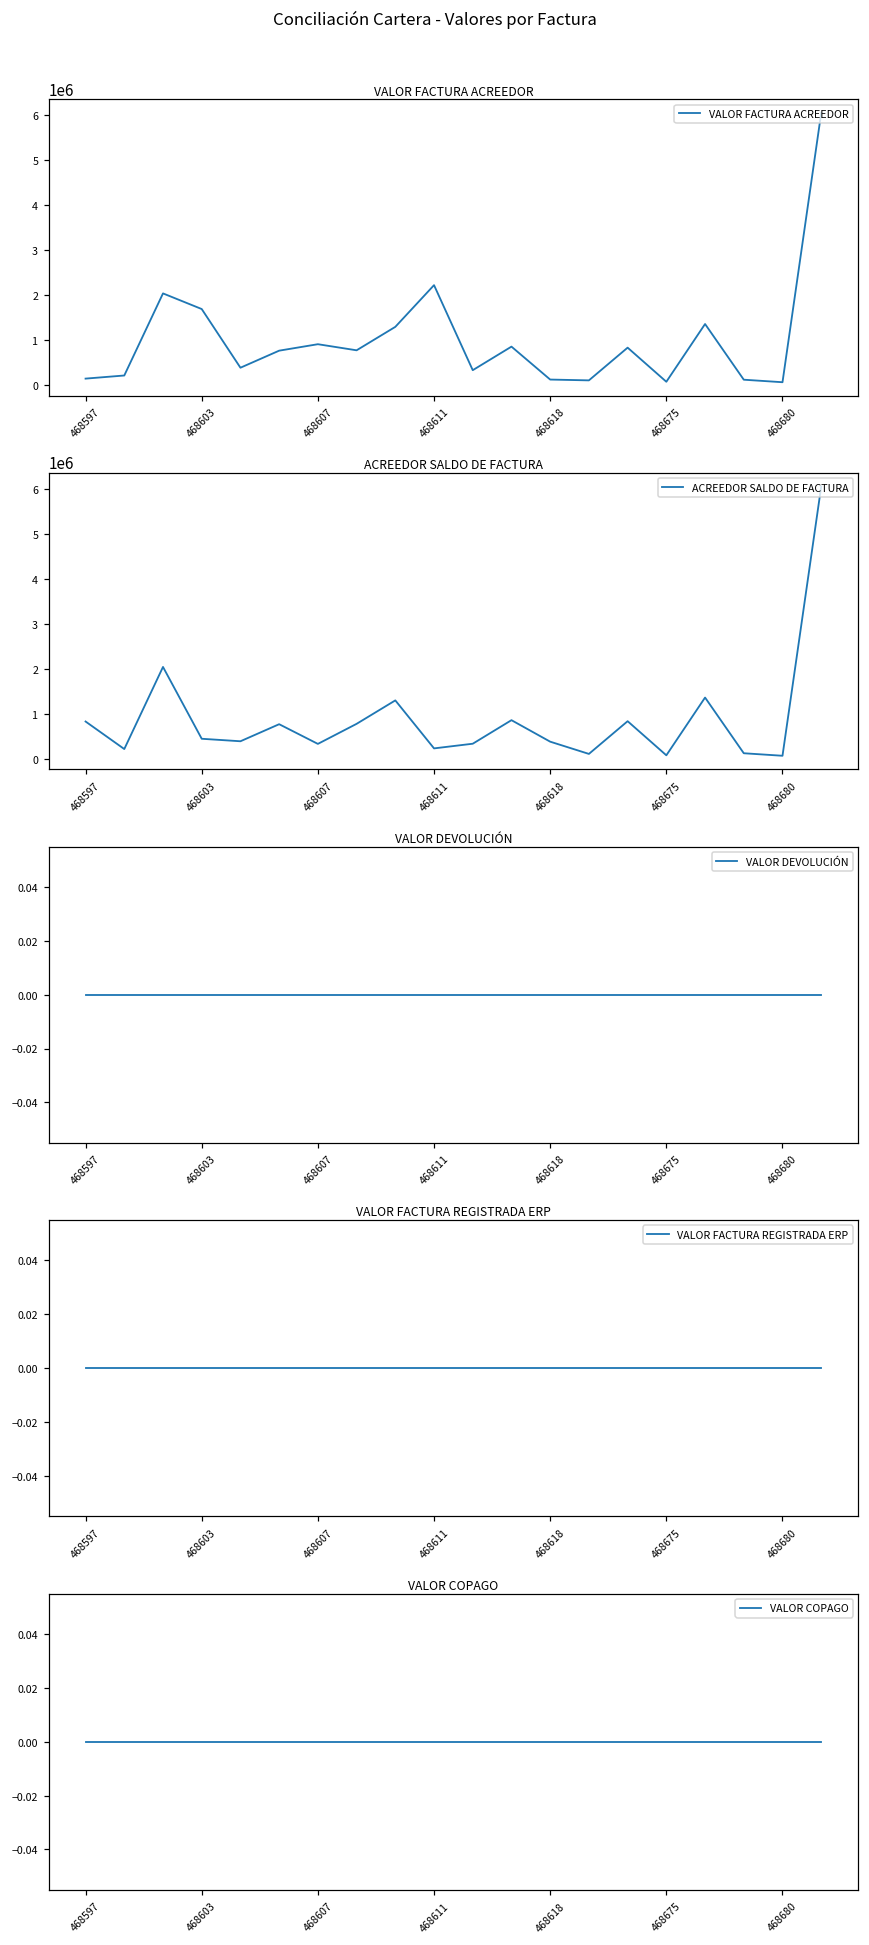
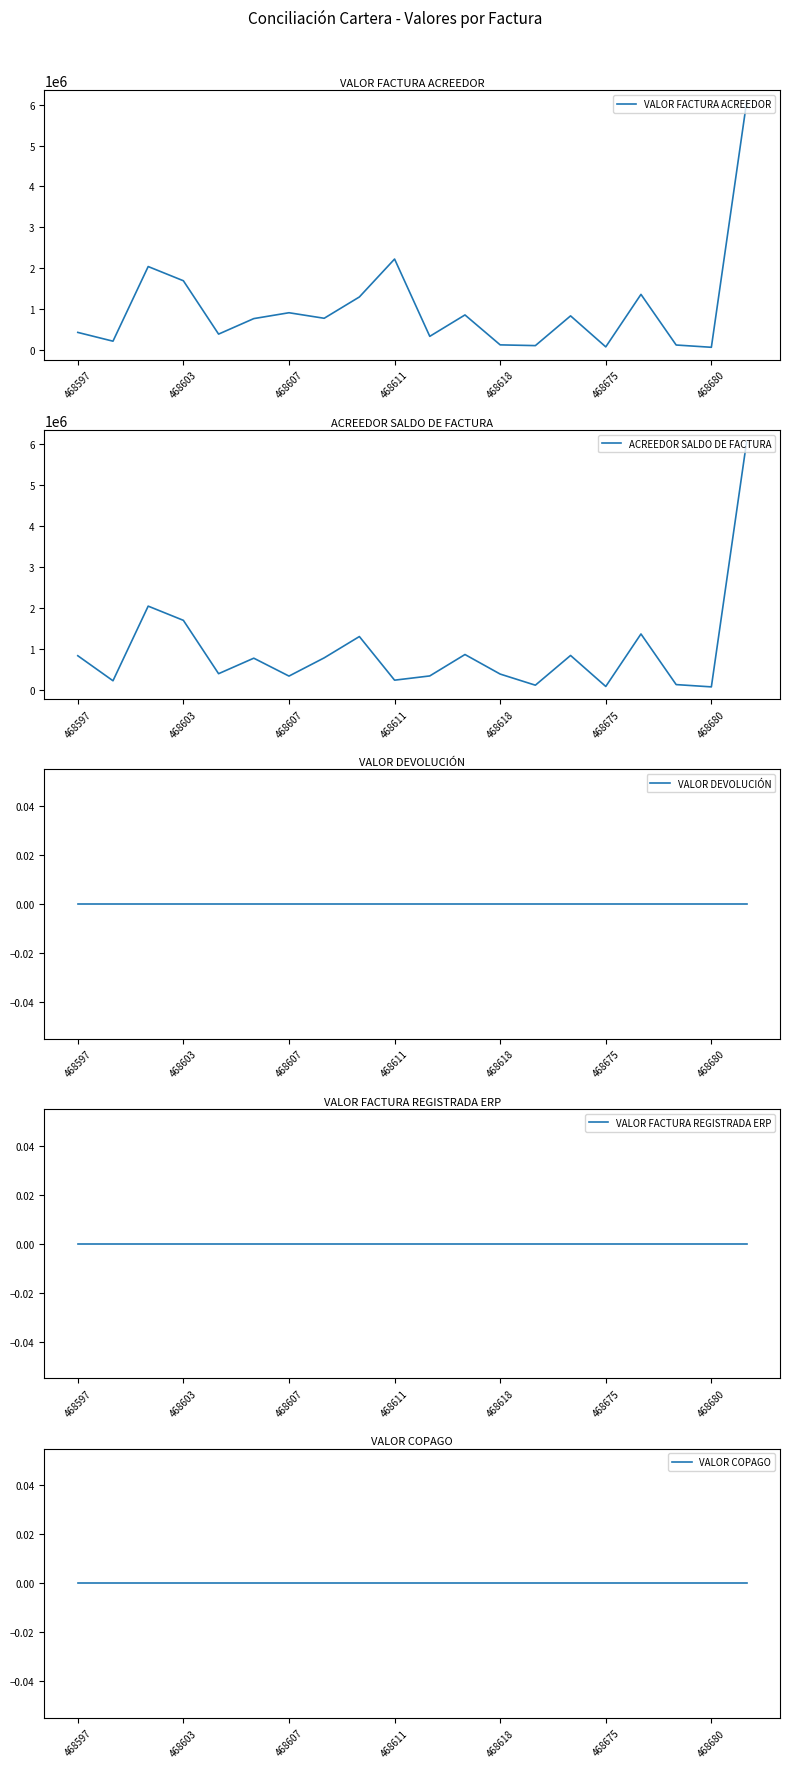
  {
    "VALOR FACTURA ACREEDOR": {
-     "468597": 200000,
+     "468597": 400000,
      "468603": 1700000,
      "468607": 900000,
      "468611": 2200000,
      "468618": 100000,
      "468675": 100000,
      "468680": 100000
    },
    "ACREEDOR SALDO DE FACTURA": {
      "468597": 800000,
-     "468603": 400000,
+     "468603": 1700000,
      "468607": 300000,
      "468611": 200000,
      "468618": 400000,
      "468675": 100000,
      "468680": 100000
    },
    "VALOR DEVOLUCIÓN": {
      "468597": 0.000,
      "468603": 0.000,
      "468607": 0.000,
      "468611": 0.000,
      "468618": 0.000,
      "468675": 0.000,
      "468680": 0.000
    },
    "VALOR FACTURA REGISTRADA ERP": {
      "468597": 0.000,
      "468603": 0.000,
      "468607": 0.000,
      "468611": 0.000,
      "468618": 0.000,
      "468675": 0.000,
      "468680": 0.000
    },
    "VALOR COPAGO": {
      "468597": 0.000,
      "468603": 0.000,
      "468607": 0.000,
      "468611": 0.000,
      "468618": 0.000,
      "468675": 0.000,
      "468680": 0.000
    }
  }
